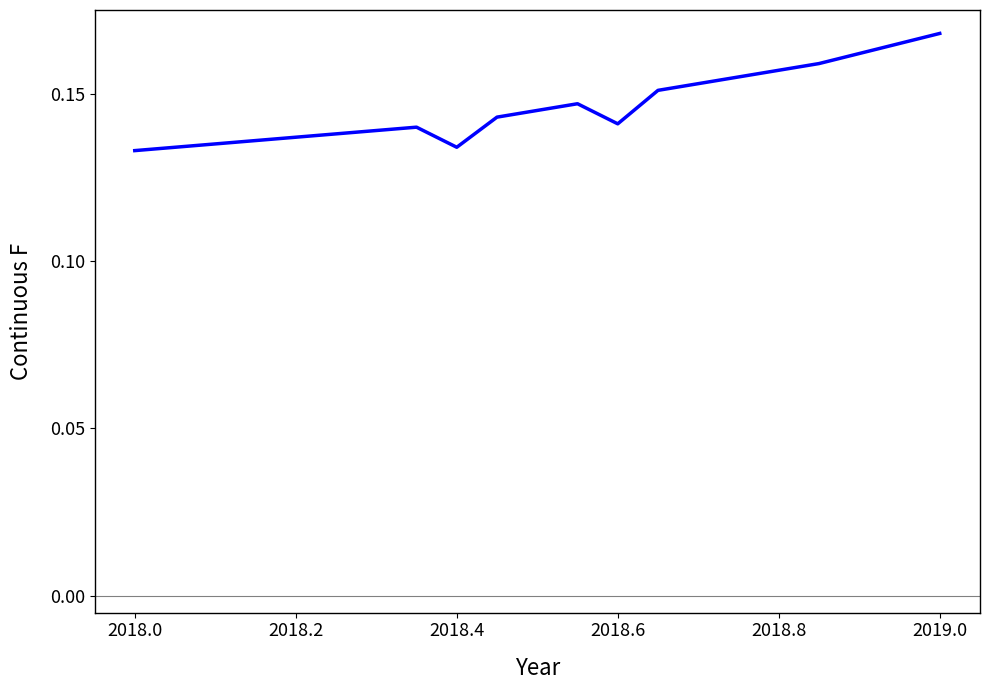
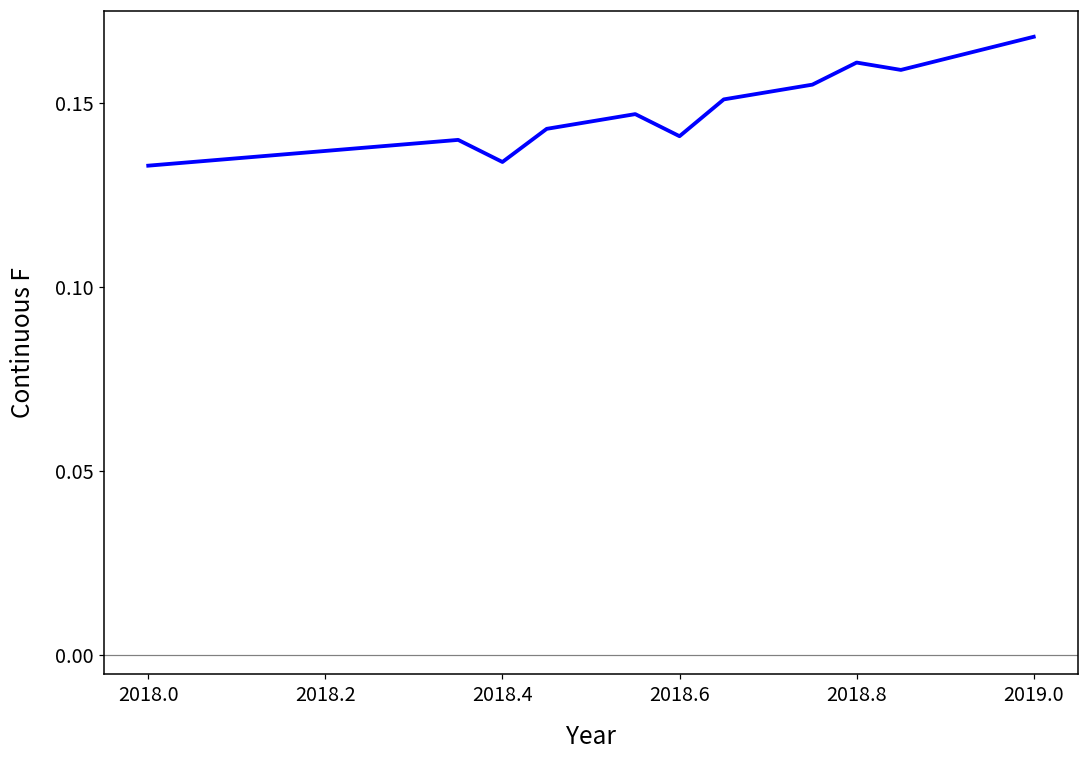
  {
    "2018.0": 0.133,
    "2018.2": 0.137,
    "2018.4": 0.134,
    "2018.6": 0.141,
-   "2018.8": 0.157,
+   "2018.8": 0.161,
    "2019.0": 0.168
  }
